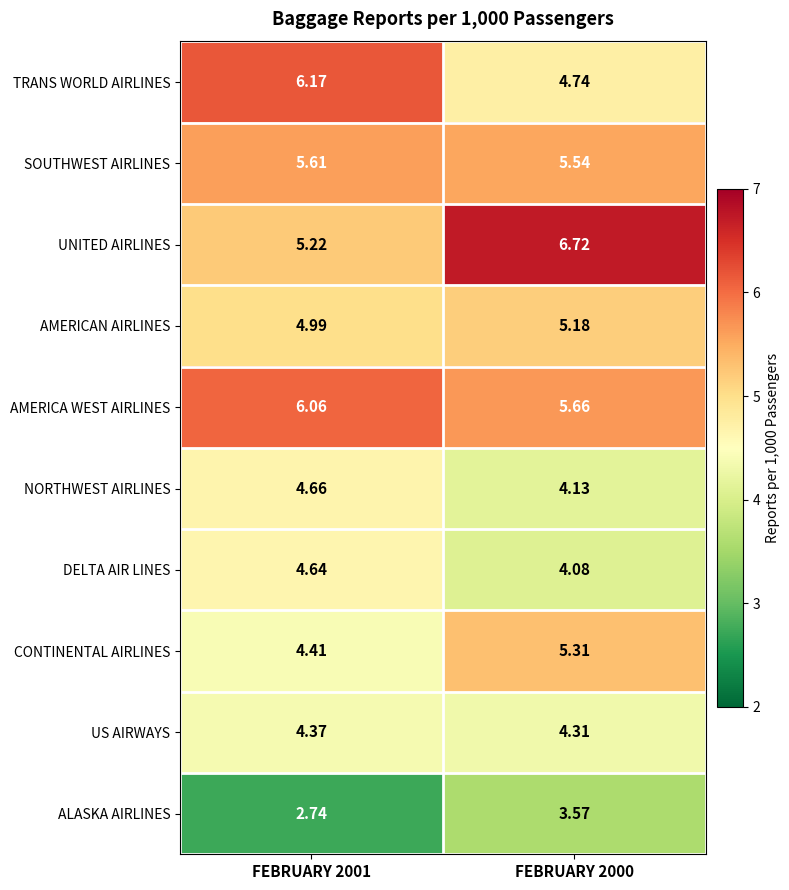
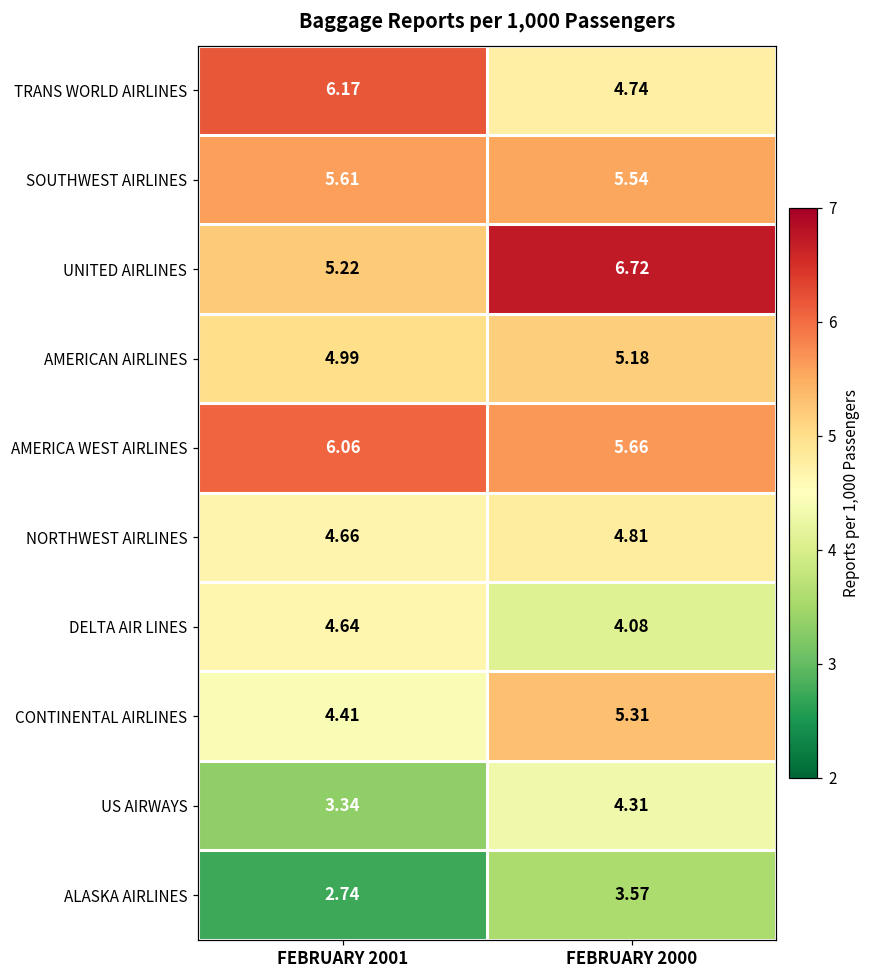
  {
    "TRANS WORLD AIRLINES": {
      "FEBRUARY 2001": 6.17,
      "FEBRUARY 2000": 4.74
    },
    "SOUTHWEST AIRLINES": {
      "FEBRUARY 2001": 5.61,
      "FEBRUARY 2000": 5.54
    },
    "UNITED AIRLINES": {
      "FEBRUARY 2001": 5.22,
      "FEBRUARY 2000": 6.72
    },
    "AMERICAN AIRLINES": {
      "FEBRUARY 2001": 4.99,
      "FEBRUARY 2000": 5.18
    },
    "AMERICA WEST AIRLINES": {
      "FEBRUARY 2001": 6.06,
      "FEBRUARY 2000": 5.66
    },
    "NORTHWEST AIRLINES": {
      "FEBRUARY 2001": 4.66,
-     "FEBRUARY 2000": 4.13
+     "FEBRUARY 2000": 4.81
    },
    "DELTA AIR LINES": {
      "FEBRUARY 2001": 4.64,
      "FEBRUARY 2000": 4.08
    },
    "CONTINENTAL AIRLINES": {
      "FEBRUARY 2001": 4.41,
      "FEBRUARY 2000": 5.31
    },
    "US AIRWAYS": {
-     "FEBRUARY 2001": 4.37,
+     "FEBRUARY 2001": 3.34,
      "FEBRUARY 2000": 4.31
    },
    "ALASKA AIRLINES": {
      "FEBRUARY 2001": 2.74,
      "FEBRUARY 2000": 3.57
    }
  }
